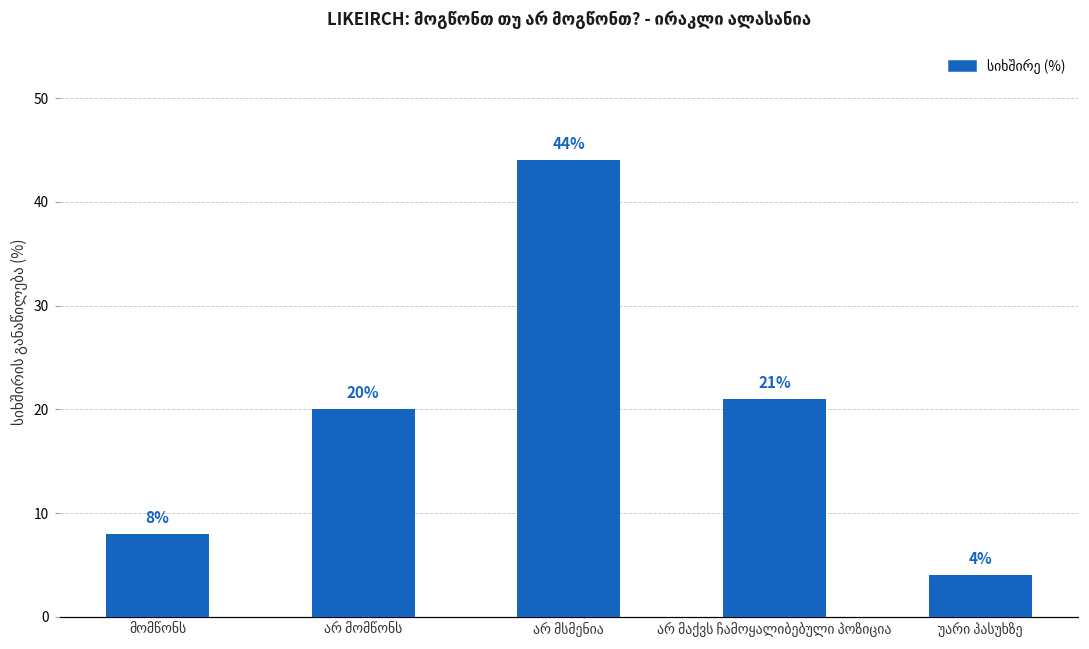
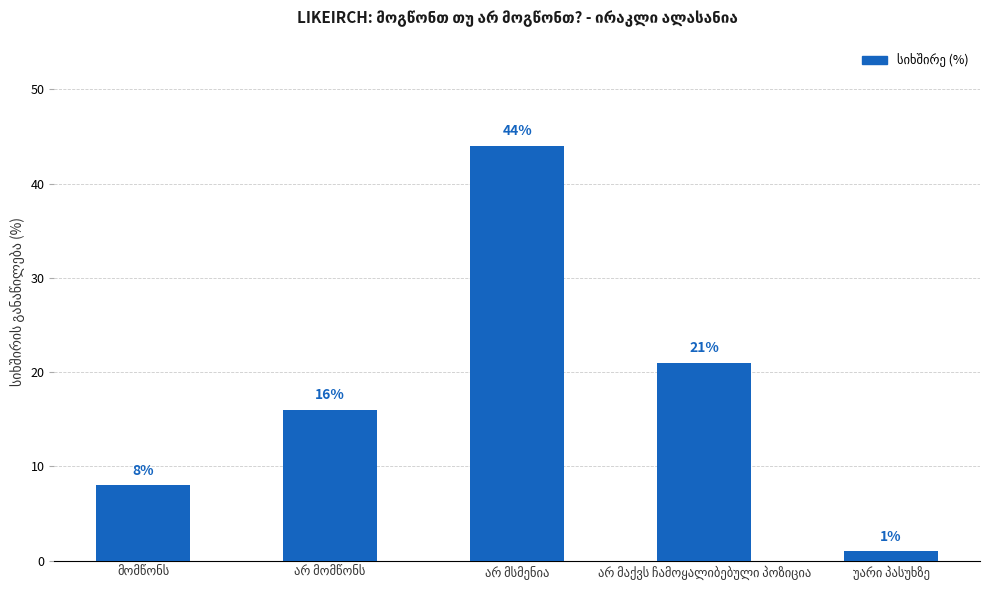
  {
    "მომწონს": "8%",
-   "არ მომწონს": "20%",
+   "არ მომწონს": "16%",
    "არ მსმენია": "44%",
    "არ მაქვს ჩამოყალიბებული პოზიცია": "21%",
-   "უარი პასუხზე": "4%"
+   "უარი პასუხზე": "1%"
  }
